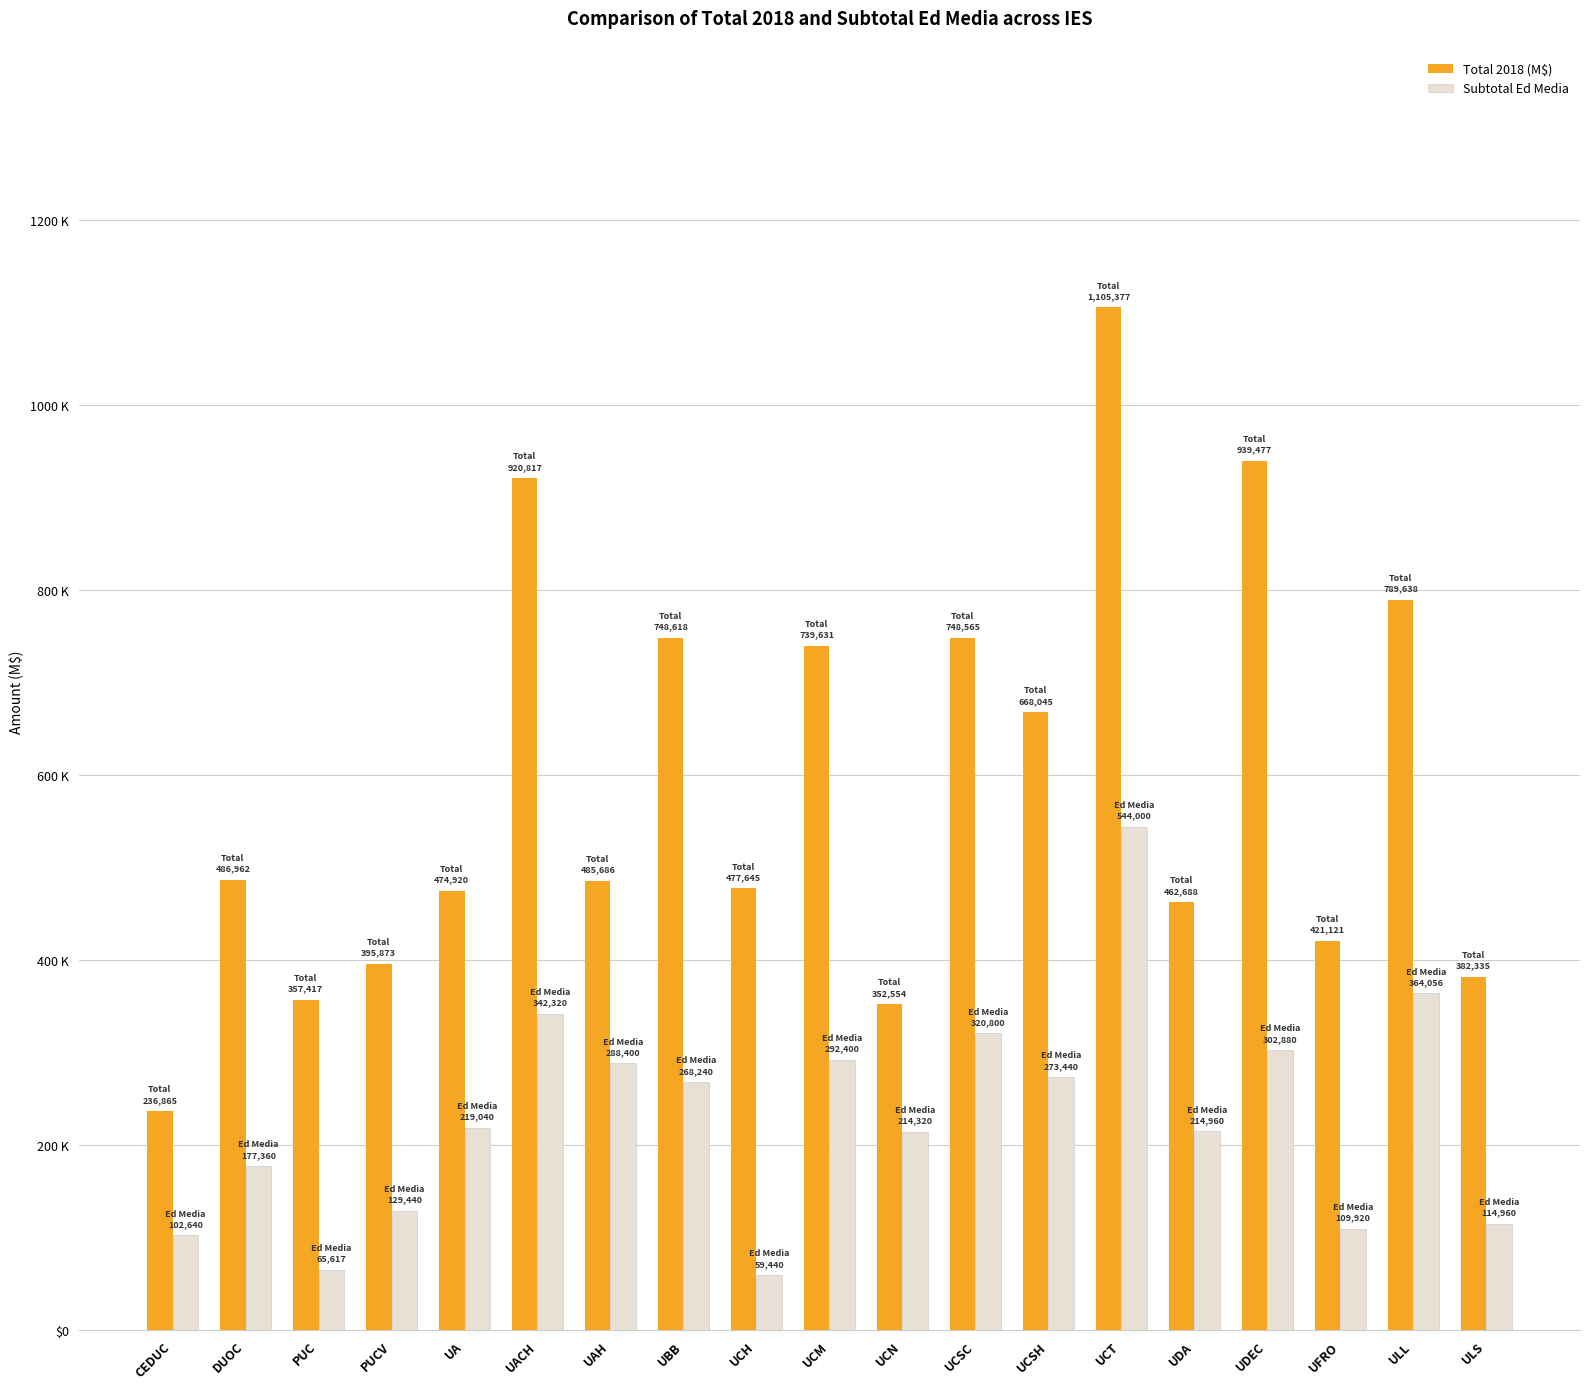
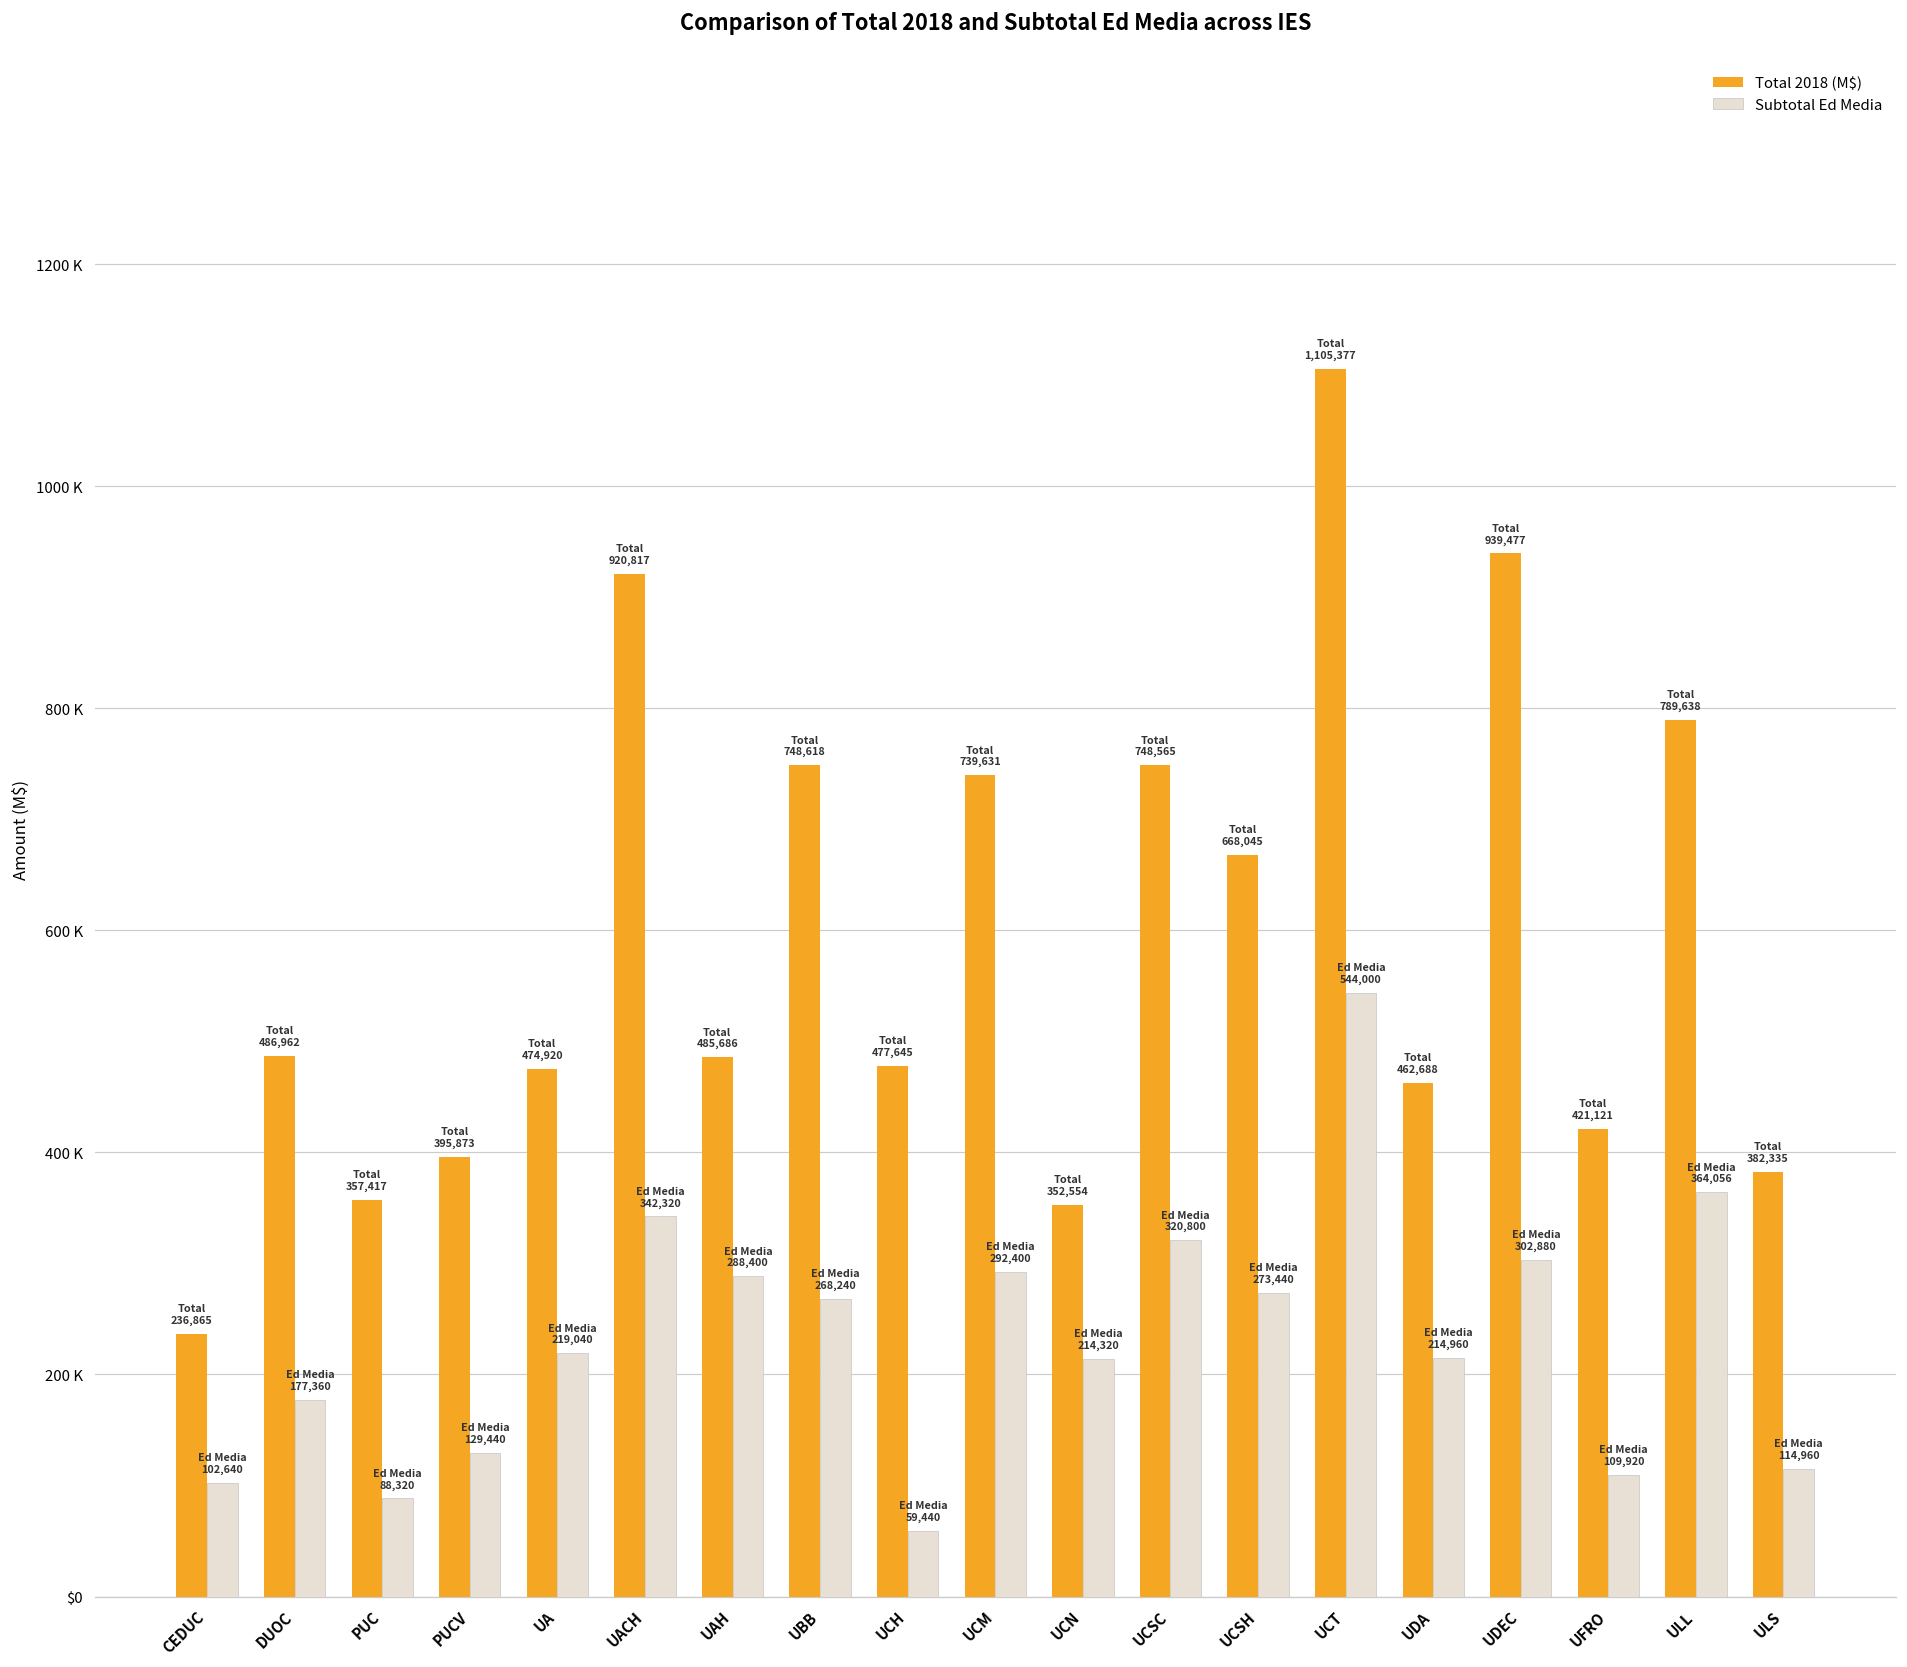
  {
    "Total 2018 (M$)": {
      "CEDUC": "236,865",
      "DUOC": "486,962",
      "PUC": "357,417",
      "PUCV": "395,873",
      "UA": "474,920",
      "UACH": "920,817",
      "UAH": "485,686",
      "UBB": "748,618",
      "UCH": "477,645",
      "UCM": "739,631",
      "UCN": "352,554",
      "UCSC": "748,565",
      "UCSH": "668,045",
      "UCT": "1,105,377",
      "UDA": "462,688",
      "UDEC": "939,477",
      "UFRO": "421,121",
      "ULL": "789,638",
      "ULS": "382,335"
    },
    "Subtotal Ed Media": {
      "CEDUC": "102,640",
      "DUOC": "177,360",
-     "PUC": "65,617",
+     "PUC": "88,320",
      "PUCV": "129,440",
      "UA": "219,040",
      "UACH": "342,320",
      "UAH": "288,400",
      "UBB": "268,240",
      "UCH": "59,440",
      "UCM": "292,400",
      "UCN": "214,320",
      "UCSC": "320,800",
      "UCSH": "273,440",
      "UCT": "544,000",
      "UDA": "214,960",
      "UDEC": "302,880",
      "UFRO": "109,920",
      "ULL": "364,056",
      "ULS": "114,960"
    }
  }
